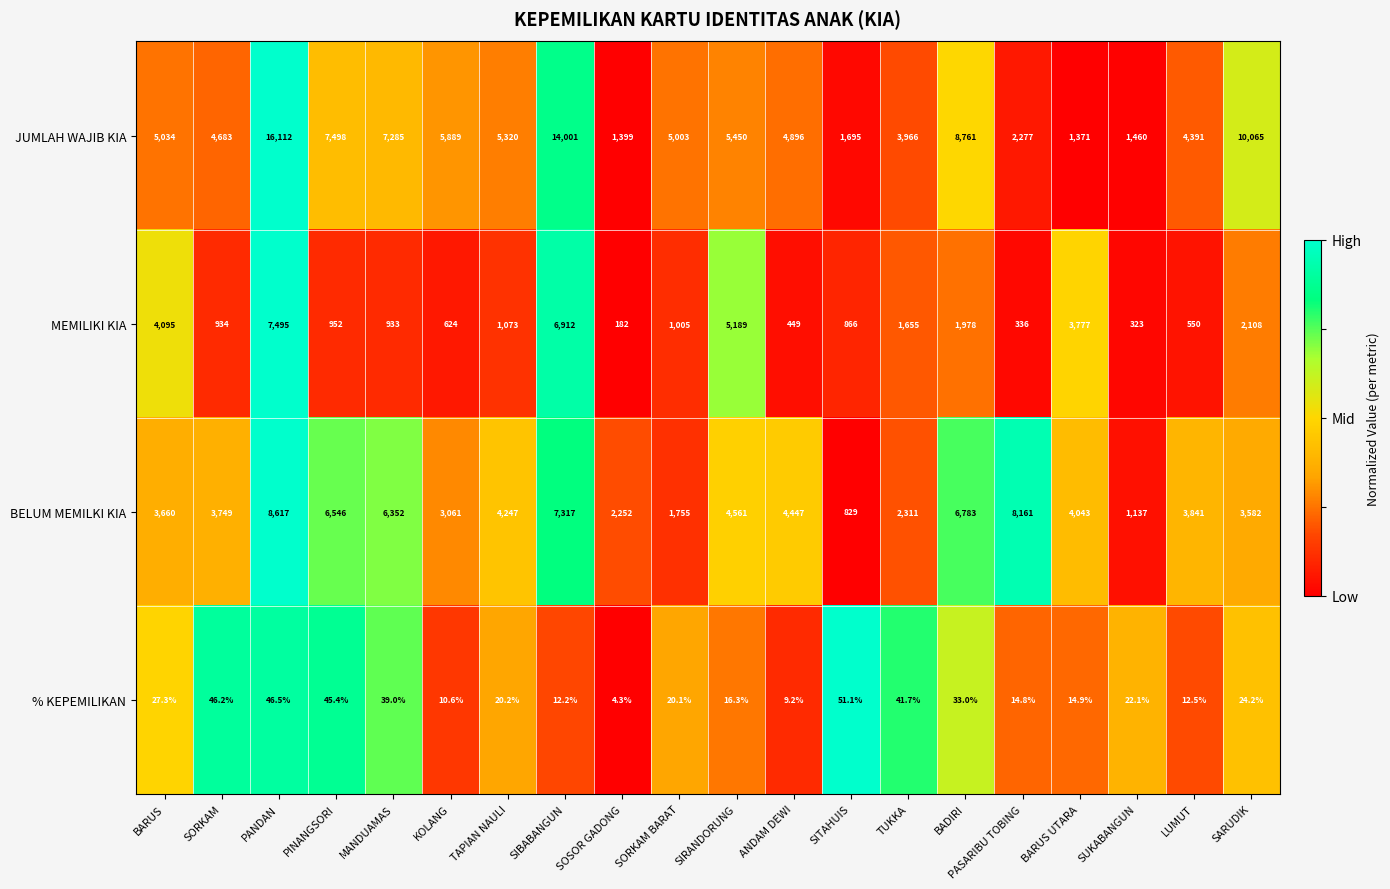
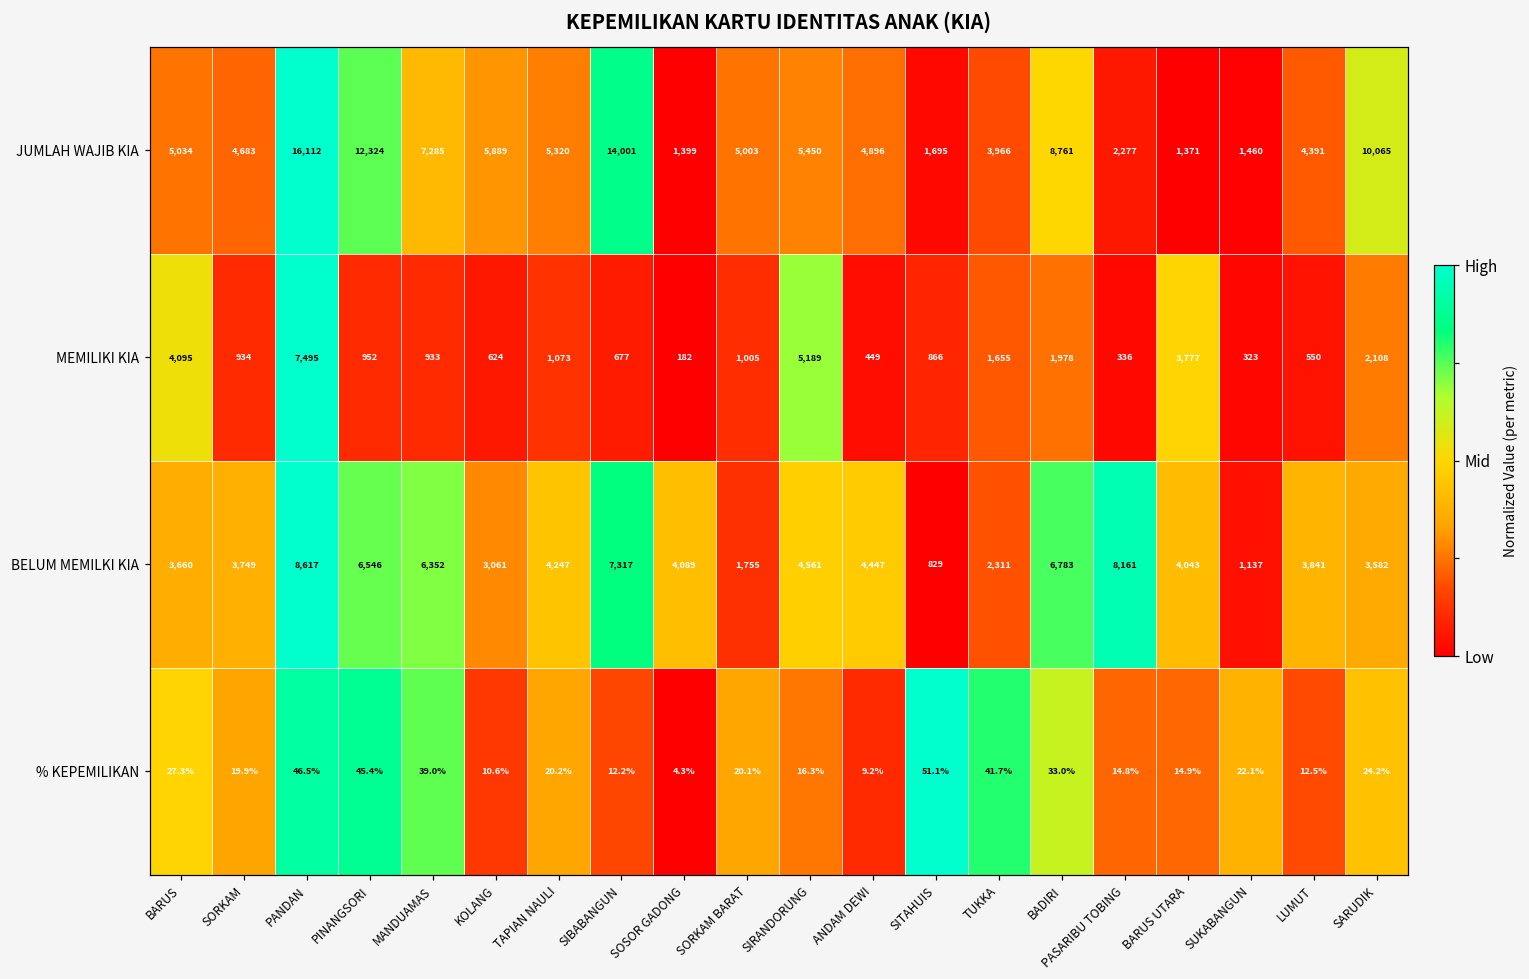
  {
    "JUMLAH WAJIB KIA": {
      "BARUS": "5,034",
      "SORKAM": "4,683",
      "PANDAN": "16,112",
-     "PINANGSORI": "7,498",
+     "PINANGSORI": "12,324",
      "MANDUAMAS": "7,285",
      "KOLANG": "5,889",
      "TAPIAN NAULI": "5,320",
      "SIBABANGUN": "14,001",
      "SOSOR GADONG": "1,399",
      "SORKAM BARAT": "5,003",
      "SIRANDORUNG": "5,450",
      "ANDAM DEWI": "4,896",
      "SITAHUIS": "1,695",
      "TUKKA": "3,966",
      "BADIRI": "8,761",
      "PASARIBU TOBING": "2,277",
      "BARUS UTARA": "1,371",
      "SUKABANGUN": "1,460",
      "LUMUT": "4,391",
      "SARUDIK": "10,065"
    },
    "MEMILIKI KIA": {
      "BARUS": "4,095",
      "SORKAM": "934",
      "PANDAN": "7,495",
      "PINANGSORI": "952",
      "MANDUAMAS": "933",
      "KOLANG": "624",
      "TAPIAN NAULI": "1,073",
-     "SIBABANGUN": "6,912",
+     "SIBABANGUN": "677",
      "SOSOR GADONG": "182",
      "SORKAM BARAT": "1,005",
      "SIRANDORUNG": "5,189",
      "ANDAM DEWI": "449",
      "SITAHUIS": "866",
      "TUKKA": "1,655",
      "BADIRI": "1,978",
      "PASARIBU TOBING": "336",
      "BARUS UTARA": "3,777",
      "SUKABANGUN": "323",
      "LUMUT": "550",
      "SARUDIK": "2,108"
    },
    "BELUM MEMILKI KIA": {
      "BARUS": "3,660",
      "SORKAM": "3,749",
      "PANDAN": "8,617",
      "PINANGSORI": "6,546",
      "MANDUAMAS": "6,352",
      "KOLANG": "3,061",
      "TAPIAN NAULI": "4,247",
      "SIBABANGUN": "7,317",
-     "SOSOR GADONG": "2,252",
+     "SOSOR GADONG": "4,089",
      "SORKAM BARAT": "1,755",
      "SIRANDORUNG": "4,561",
      "ANDAM DEWI": "4,447",
      "SITAHUIS": "829",
      "TUKKA": "2,311",
      "BADIRI": "6,783",
      "PASARIBU TOBING": "8,161",
      "BARUS UTARA": "4,043",
      "SUKABANGUN": "1,137",
      "LUMUT": "3,841",
      "SARUDIK": "3,582"
    },
    "% KEPEMILIKAN": {
      "BARUS": "27.3%",
-     "SORKAM": "46.2%",
+     "SORKAM": "19.9%",
      "PANDAN": "46.5%",
      "PINANGSORI": "45.4%",
      "MANDUAMAS": "39.0%",
      "KOLANG": "10.6%",
      "TAPIAN NAULI": "20.2%",
      "SIBABANGUN": "12.2%",
      "SOSOR GADONG": "4.3%",
      "SORKAM BARAT": "20.1%",
      "SIRANDORUNG": "16.3%",
      "ANDAM DEWI": "9.2%",
      "SITAHUIS": "51.1%",
      "TUKKA": "41.7%",
      "BADIRI": "33.0%",
      "PASARIBU TOBING": "14.8%",
      "BARUS UTARA": "14.9%",
      "SUKABANGUN": "22.1%",
      "LUMUT": "12.5%",
      "SARUDIK": "24.2%"
    }
  }
